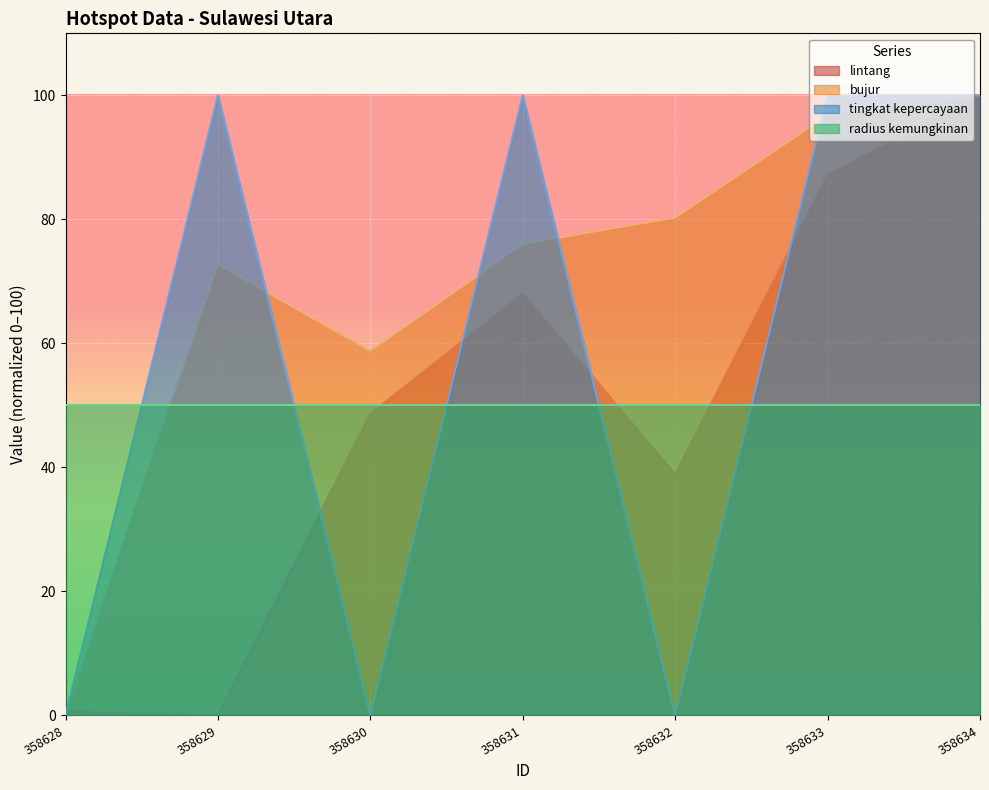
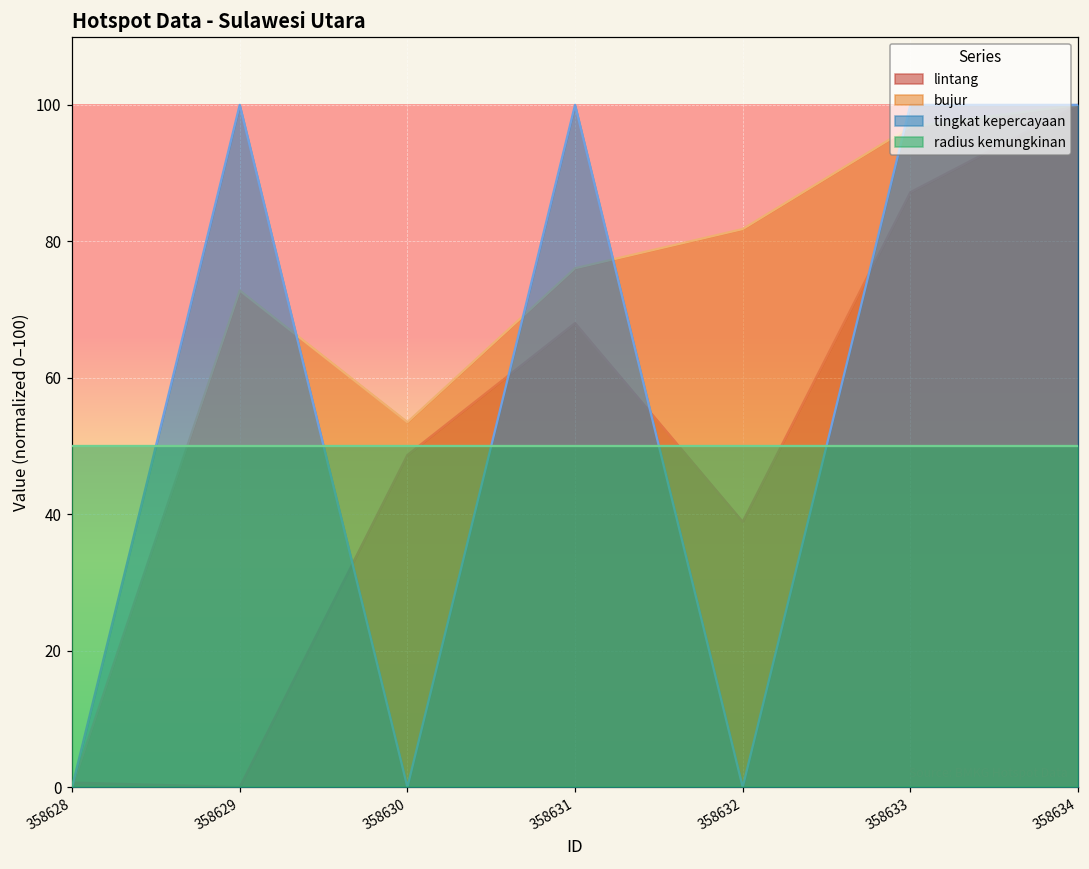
  {
    "lintang": {
      "358628": 1,
      "358629": 0,
      "358630": 49,
      "358631": 68,
      "358632": 39,
      "358633": 87
    },
    "bujur": {
      "358629": 73,
-     "358630": 59,
+     "358630": 53,
      "358631": 76,
-     "358632": 80
+     "358632": 82
    },
    "tingkat kepercayaan": {
      "358629": 100,
      "358630": 0,
      "358631": 100,
      "358632": 0
    },
    "radius kemungkinan": {
      "358628": 50,
      "358629": 50,
      "358630": 50,
      "358631": 50,
      "358632": 50,
      "358633": 50,
      "358634": 50
    }
  }
